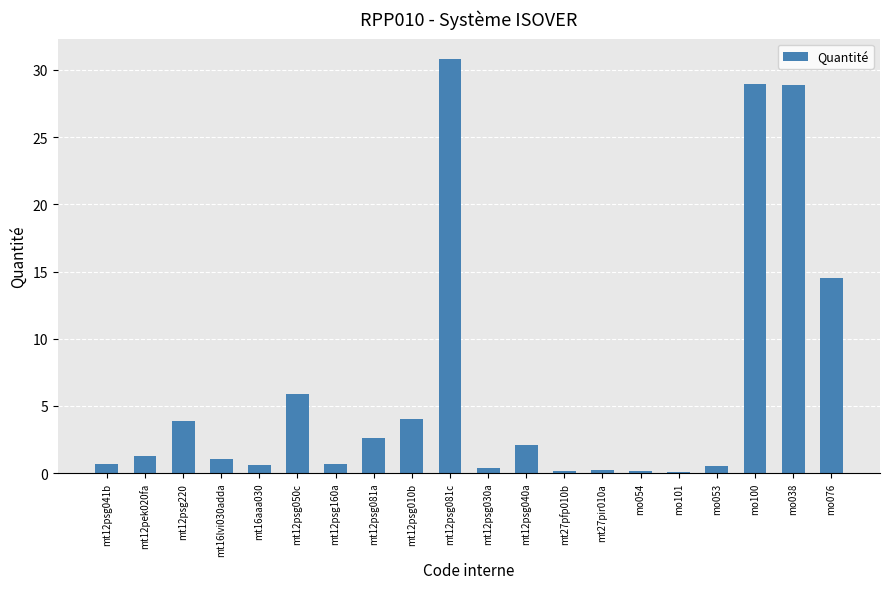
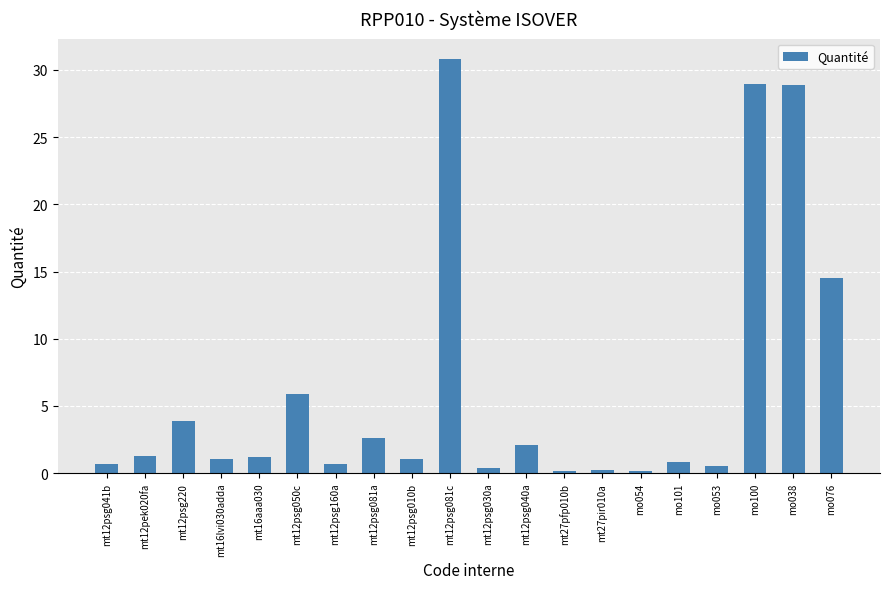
  {
    "mt12psg041b": 0.7,
    "mt12pek020fa": 1.3,
    "mt12psg220": 3.9,
    "mt16lvi030adda": 1.1,
-   "mt16aaa030": 0.6,
+   "mt16aaa030": 1.2,
    "mt12psg050c": 5.9,
    "mt12psg160a": 0.7,
    "mt12psg081a": 2.6,
-   "mt12psg010b": 4.0,
+   "mt12psg010b": 1.1,
    "mt12psg081c": 30.8,
    "mt12psg030a": 0.4,
    "mt12psg040a": 2.1,
    "mt27pir010a": 0.2,
    "mo054": 0.2,
-   "mo101": 0.1,
+   "mo101": 0.9,
    "mo053": 0.6,
    "mo100": 29.0,
    "mo038": 28.9,
    "mo076": 14.5
  }
